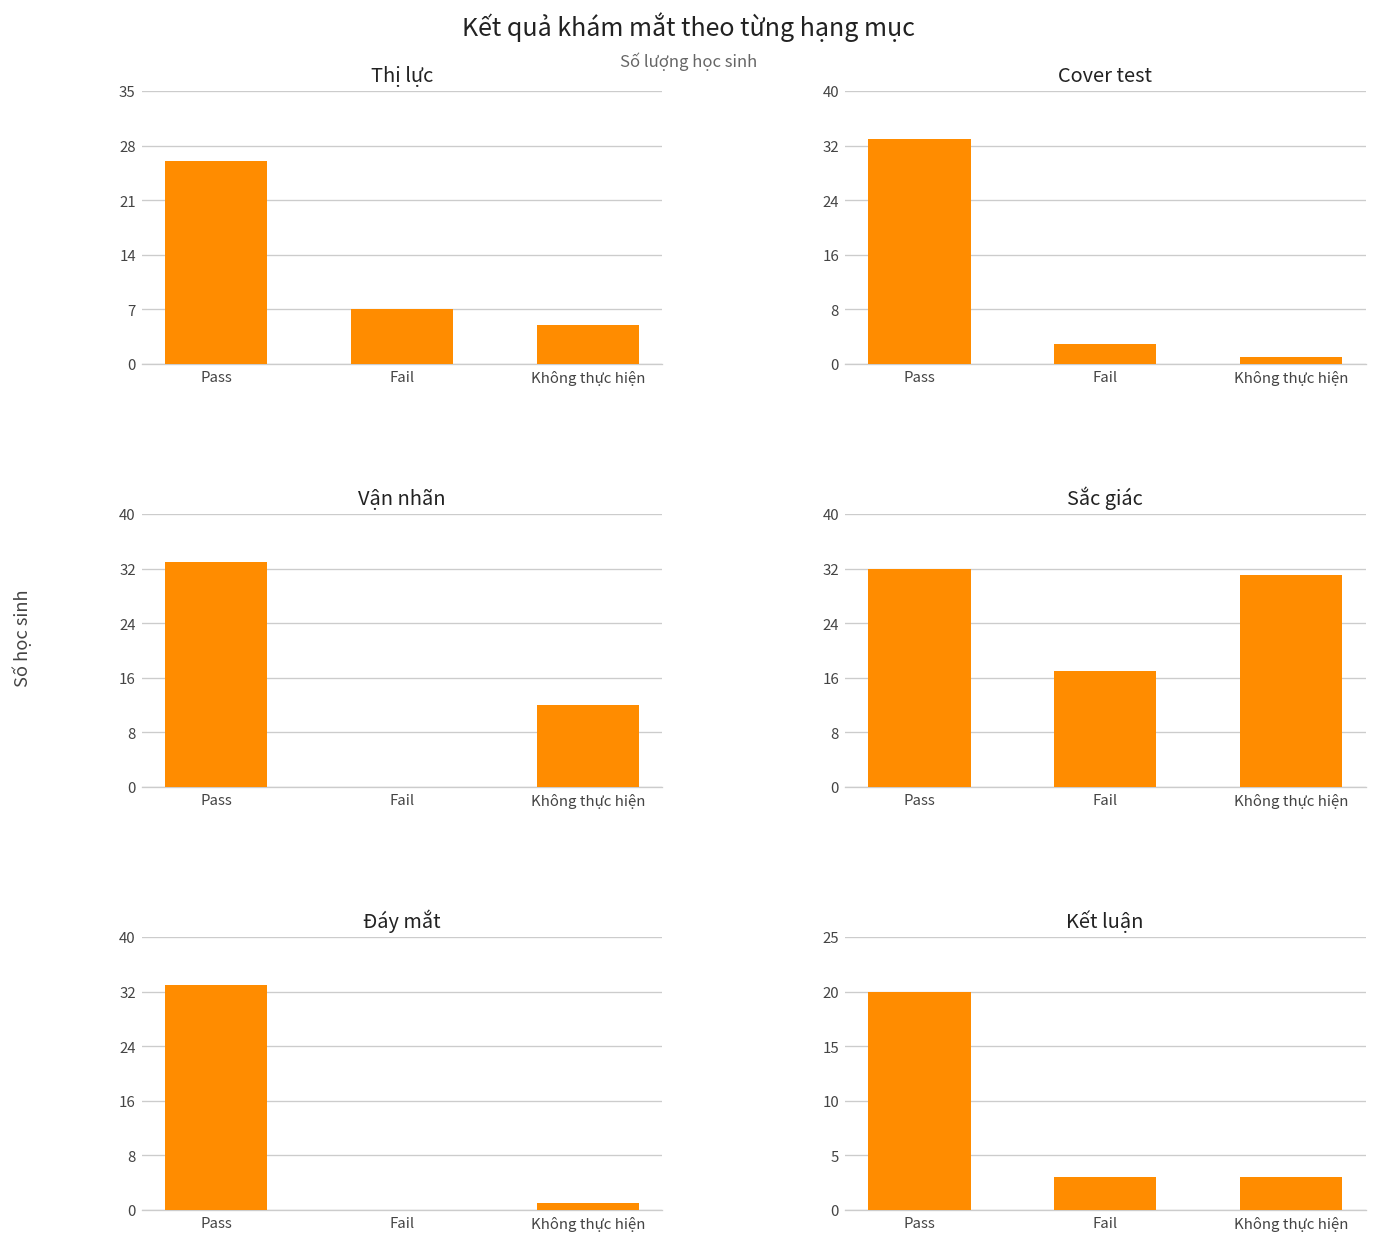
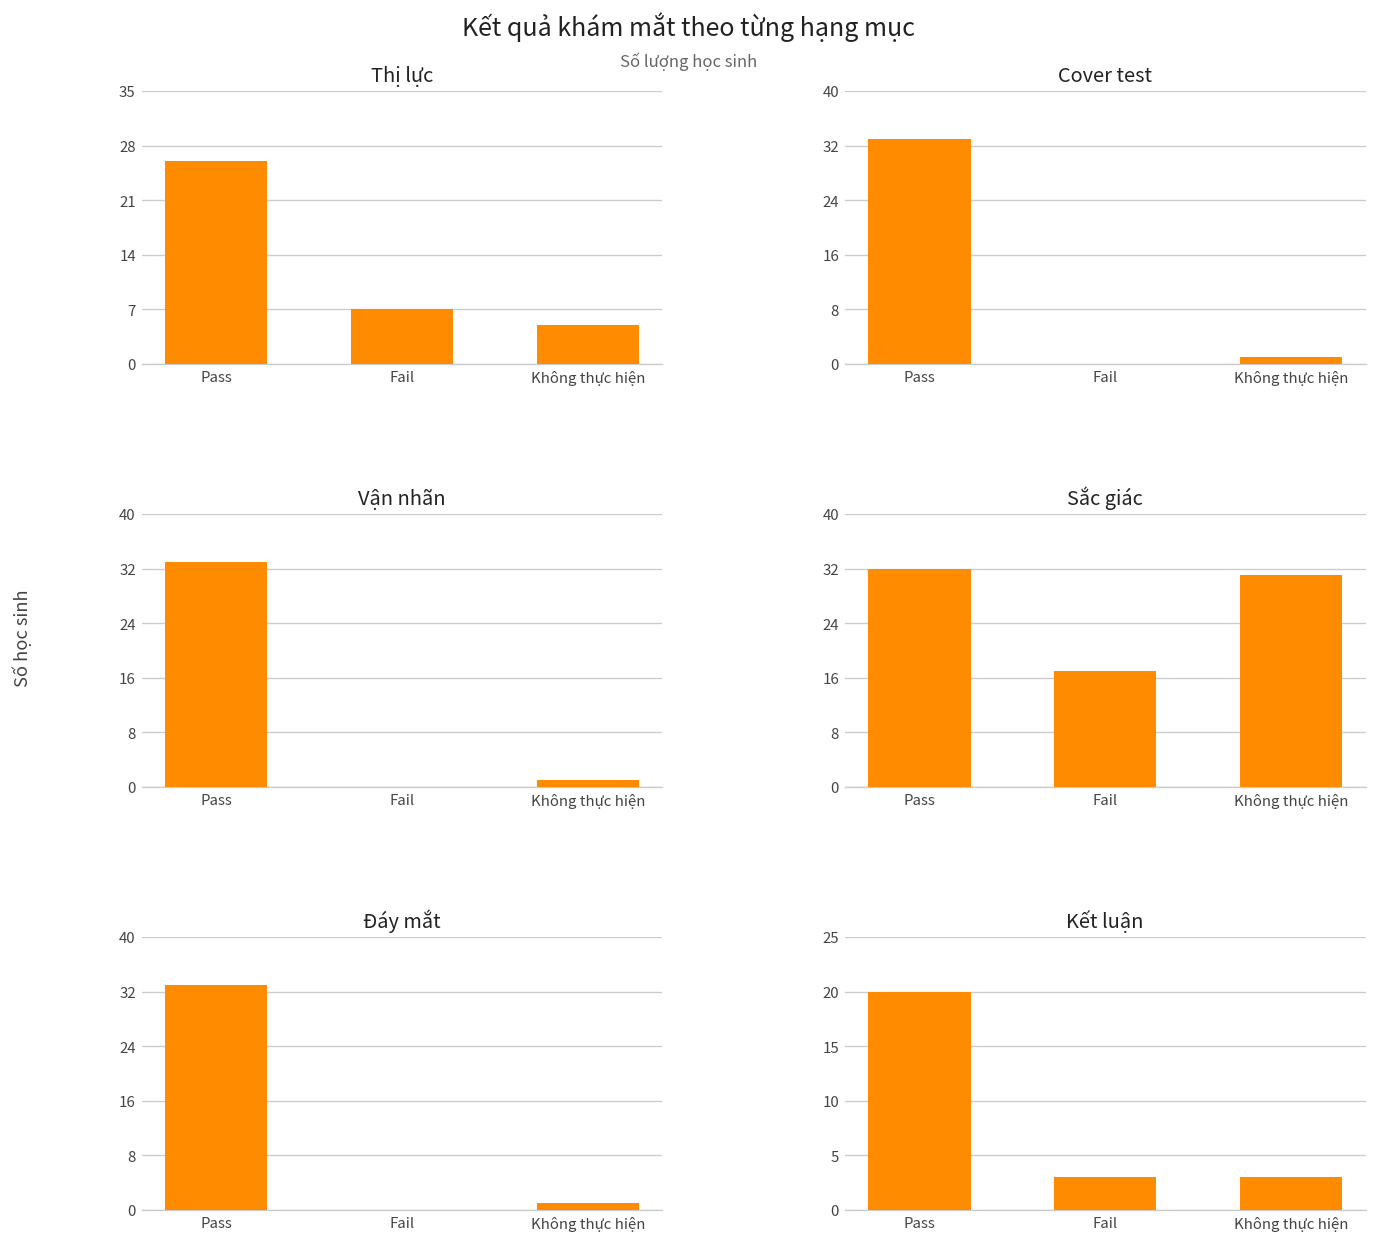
  {
    "Thị lực": {
      "Pass": 26,
      "Fail": 7,
      "Không thực hiện": 5
    },
    "Cover test": {
      "Pass": 33,
-     "Fail": 3,
+     "Fail": 0,
      "Không thực hiện": 1
    },
    "Vận nhãn": {
      "Pass": 33,
      "Fail": 0,
-     "Không thực hiện": 12
+     "Không thực hiện": 1
    },
    "Sắc giác": {
      "Pass": 32,
      "Fail": 17,
      "Không thực hiện": 31
    },
    "Đáy mắt": {
      "Pass": 33,
      "Fail": 0,
      "Không thực hiện": 1
    },
    "Kết luận": {
      "Pass": 20,
      "Fail": 3,
      "Không thực hiện": 3
    }
  }
